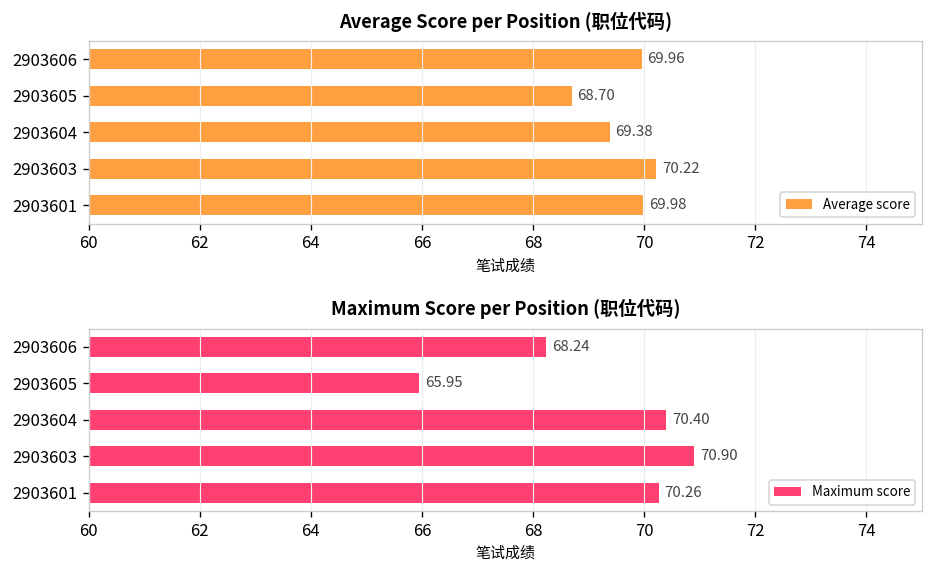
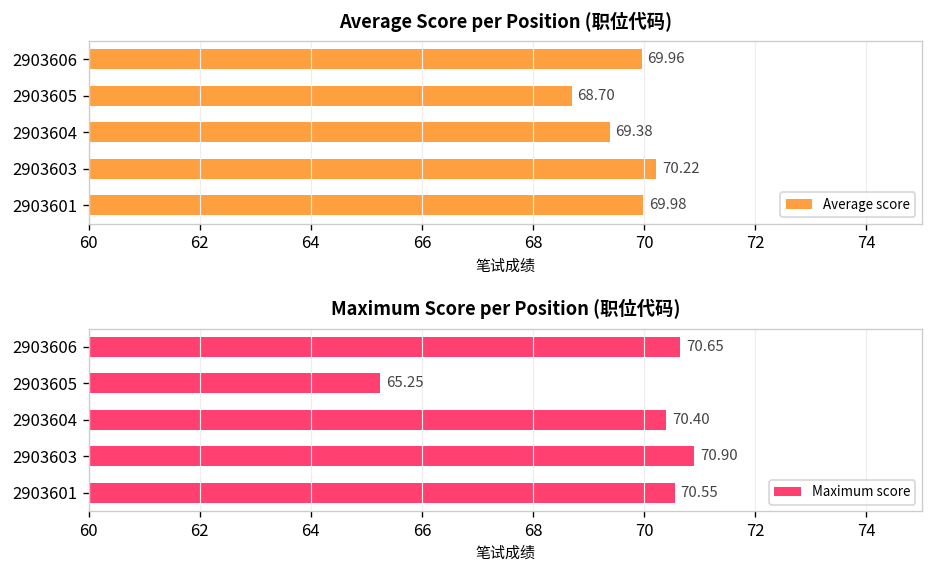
  {
    "Average Score per Position (职位代码)": {
      "2903606": 69.96,
      "2903605": 68.70,
      "2903604": 69.38,
      "2903603": 70.22,
      "2903601": 69.98
    },
    "Maximum Score per Position (职位代码)": {
-     "2903606": 68.24,
-     "2903605": 65.95,
+     "2903606": 70.65,
+     "2903605": 65.25,
      "2903604": 70.40,
      "2903603": 70.90,
-     "2903601": 70.26
+     "2903601": 70.55
    }
  }
